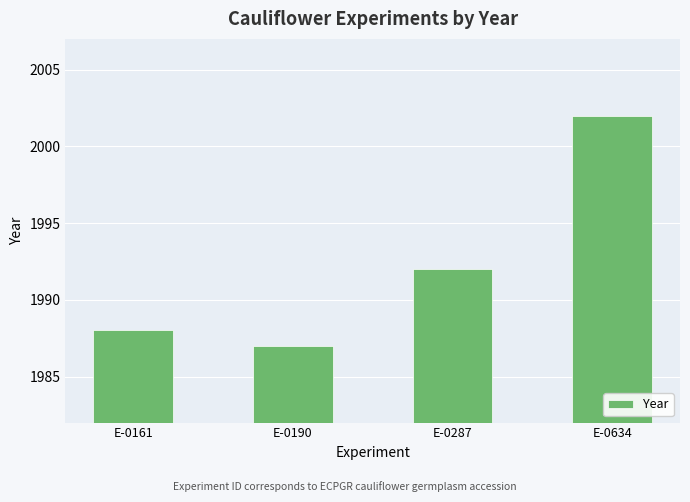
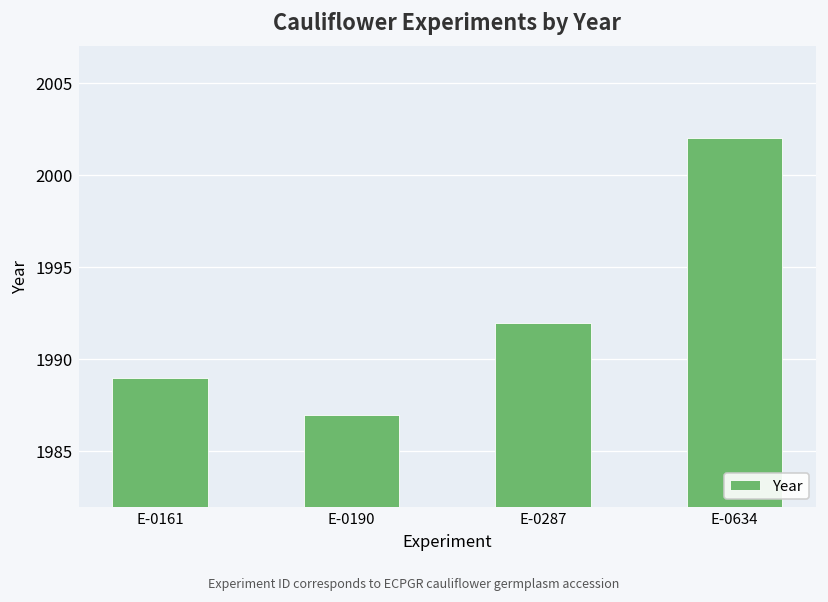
  {
-   "E-0161": 1988,
+   "E-0161": 1989,
    "E-0190": 1987,
    "E-0287": 1992,
    "E-0634": 2002
  }
